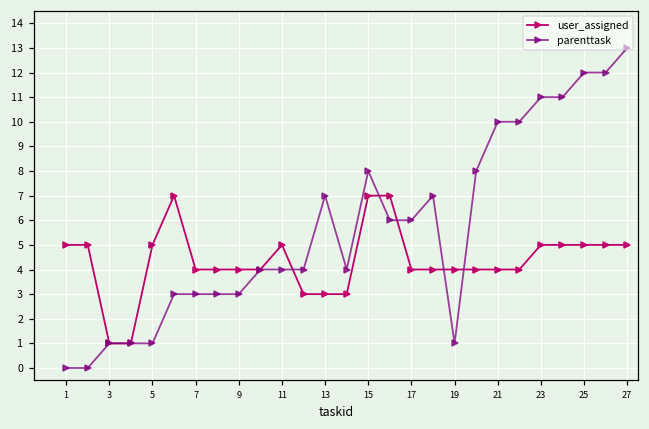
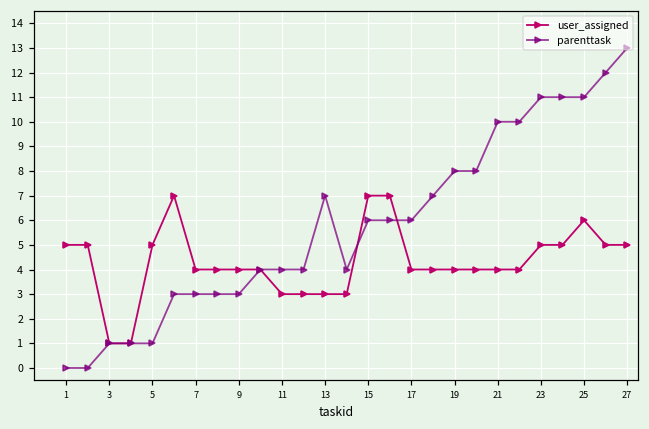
  {
    "user_assigned": {
      "1": 5,
      "5": 5,
      "7": 4,
      "9": 4,
-     "11": 5,
+     "11": 3,
      "13": 3,
      "15": 7,
      "17": 4,
      "19": 4,
      "21": 4,
      "23": 5,
-     "25": 5,
+     "25": 6,
      "27": 5
    },
    "parenttask": {
      "1": 0,
      "5": 1,
      "7": 3,
      "9": 3,
      "11": 4,
      "13": 7,
-     "15": 8,
+     "15": 6,
      "17": 6,
-     "19": 1,
+     "19": 8,
      "21": 10,
      "23": 11,
-     "25": 12
+     "25": 11
    }
  }
